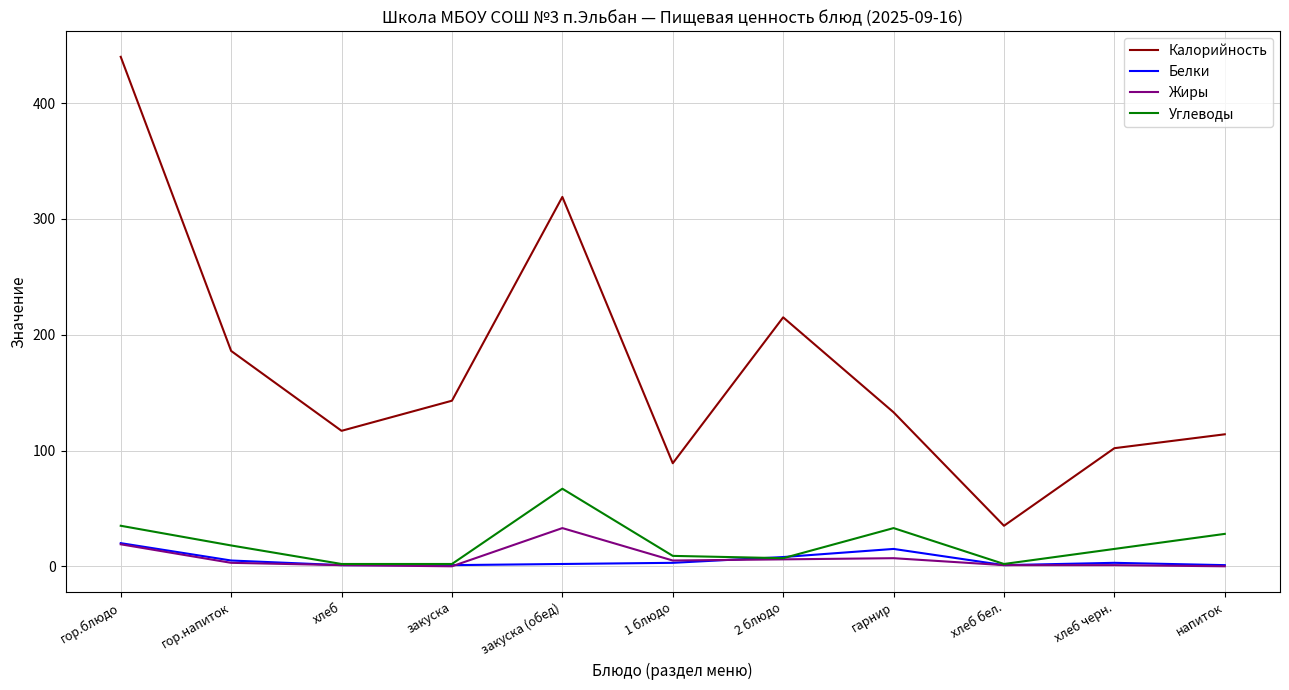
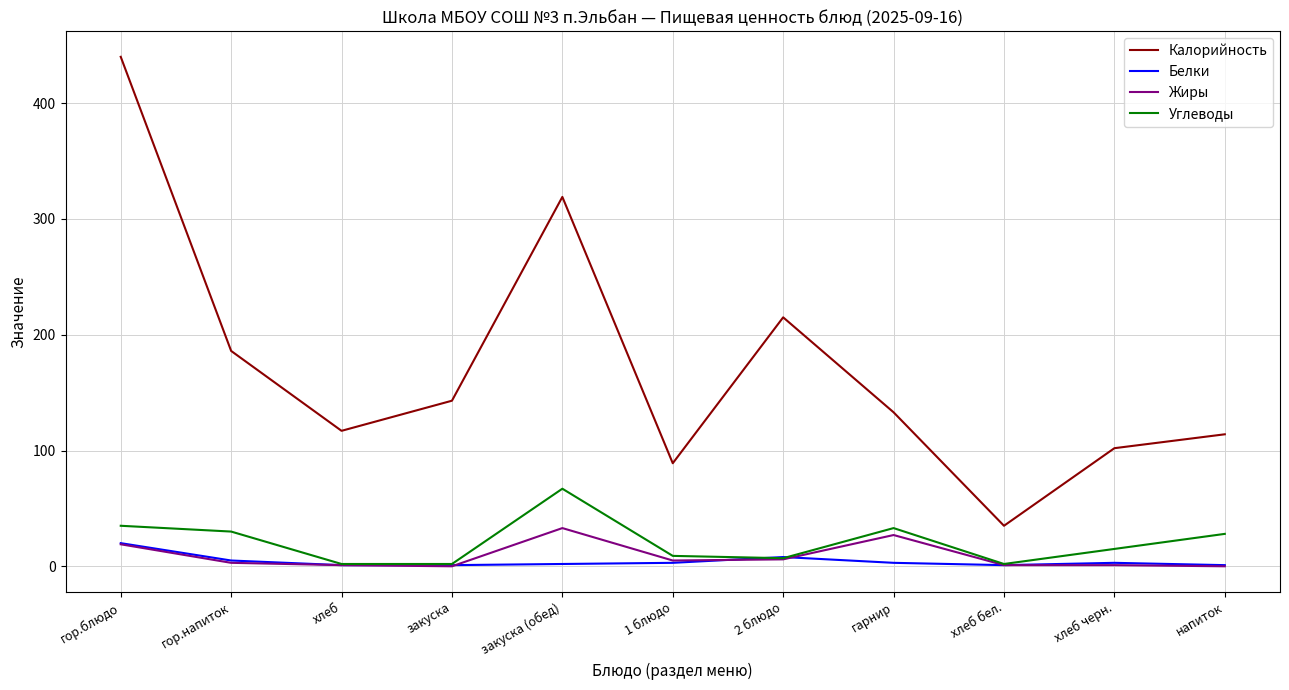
  {
    "Калорийность": {
      "гор.блюдо": 440,
      "гор.напиток": 186,
      "хлеб": 117,
      "закуска": 143,
      "закуска (обед)": 319,
      "1 блюдо": 89,
      "2 блюдо": 215,
      "гарнир": 133,
      "хлеб бел.": 35,
      "хлеб черн.": 102,
      "напиток": 114
    },
    "Белки": {
      "закуска (обед)": 2,
-     "гарнир": 15
+     "гарнир": 3
    },
    "Жиры": {
      "закуска (обед)": 33,
-     "гарнир": 7
+     "гарнир": 27
    },
    "Углеводы": {
      "гор.блюдо": 35,
-     "гор.напиток": 18,
+     "гор.напиток": 30,
      "закуска (обед)": 67,
      "1 блюдо": 9,
      "гарнир": 33,
      "хлеб черн.": 15,
      "напиток": 28
    }
  }
